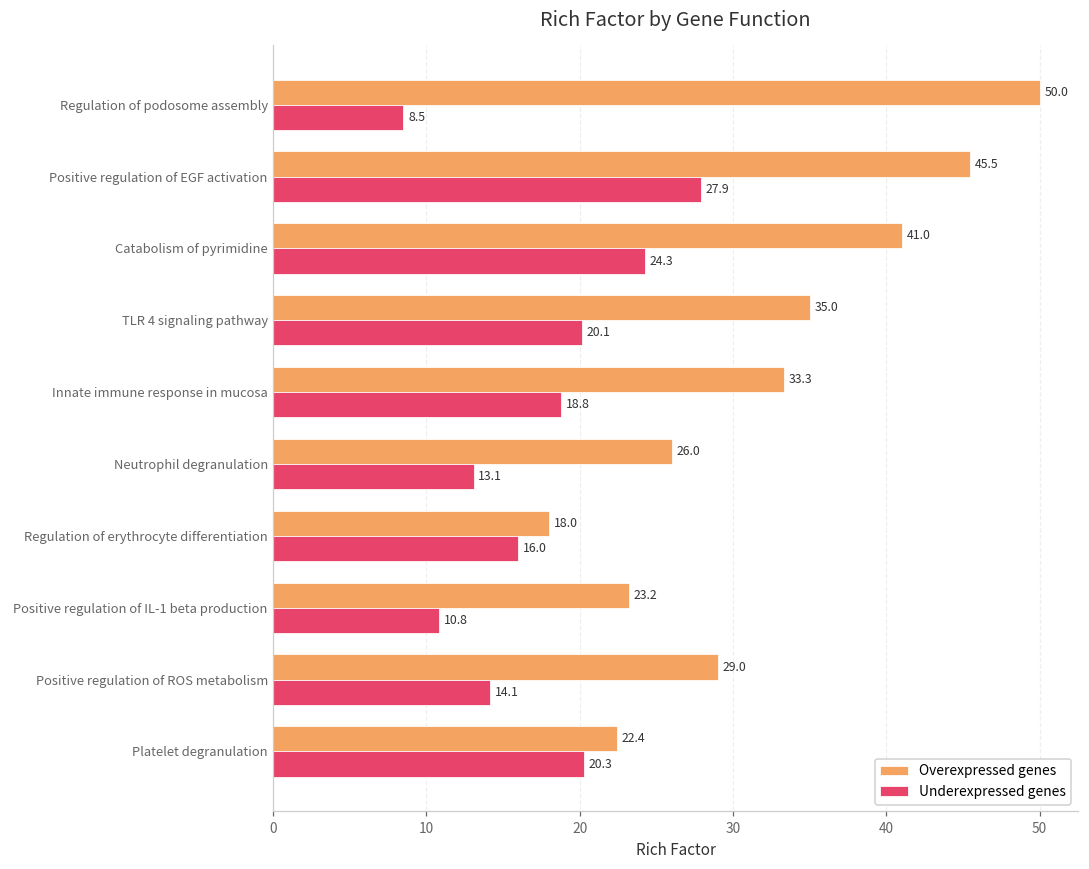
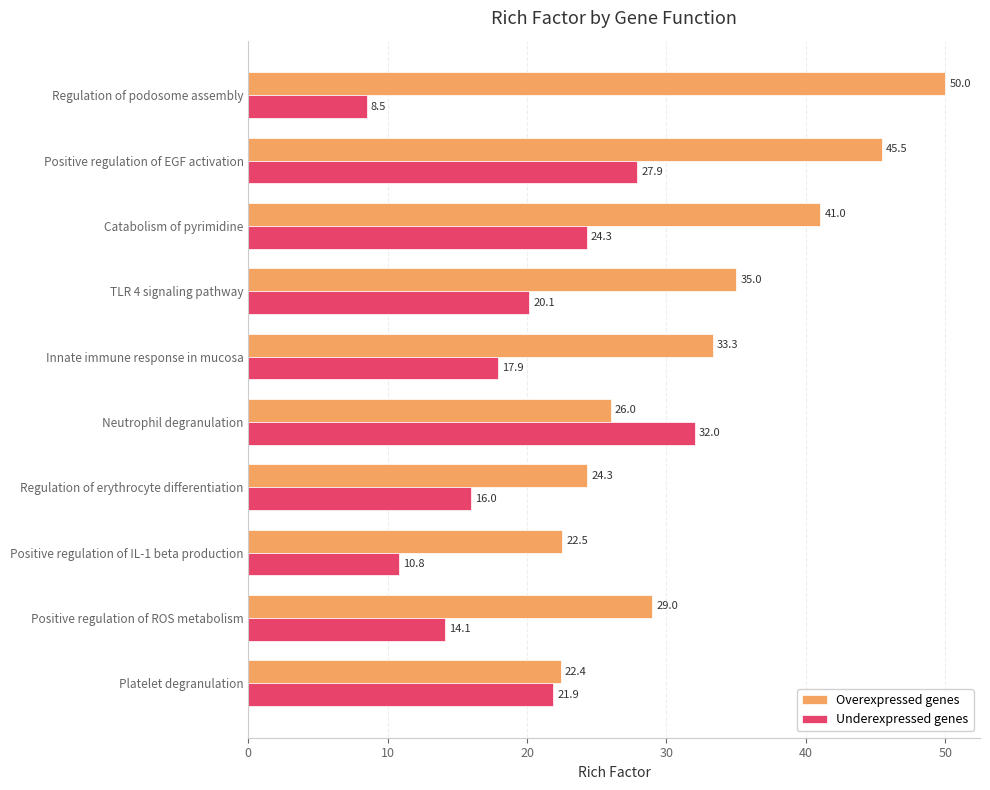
  {
    "Overexpressed genes": {
      "Regulation of podosome assembly": 50.0,
      "Positive regulation of EGF activation": 45.5,
      "Catabolism of pyrimidine": 41.0,
      "TLR 4 signaling pathway": 35.0,
      "Innate immune response in mucosa": 33.3,
      "Neutrophil degranulation": 26.0,
-     "Regulation of erythrocyte differentiation": 18.0,
-     "Positive regulation of IL-1 beta production": 23.2,
+     "Regulation of erythrocyte differentiation": 24.3,
+     "Positive regulation of IL-1 beta production": 22.5,
      "Positive regulation of ROS metabolism": 29.0,
      "Platelet degranulation": 22.4
    },
    "Underexpressed genes": {
      "Regulation of podosome assembly": 8.5,
      "Positive regulation of EGF activation": 27.9,
      "Catabolism of pyrimidine": 24.3,
      "TLR 4 signaling pathway": 20.1,
-     "Innate immune response in mucosa": 18.8,
-     "Neutrophil degranulation": 13.1,
+     "Innate immune response in mucosa": 17.9,
+     "Neutrophil degranulation": 32.0,
      "Regulation of erythrocyte differentiation": 16.0,
      "Positive regulation of IL-1 beta production": 10.8,
      "Positive regulation of ROS metabolism": 14.1,
-     "Platelet degranulation": 20.3
+     "Platelet degranulation": 21.9
    }
  }
